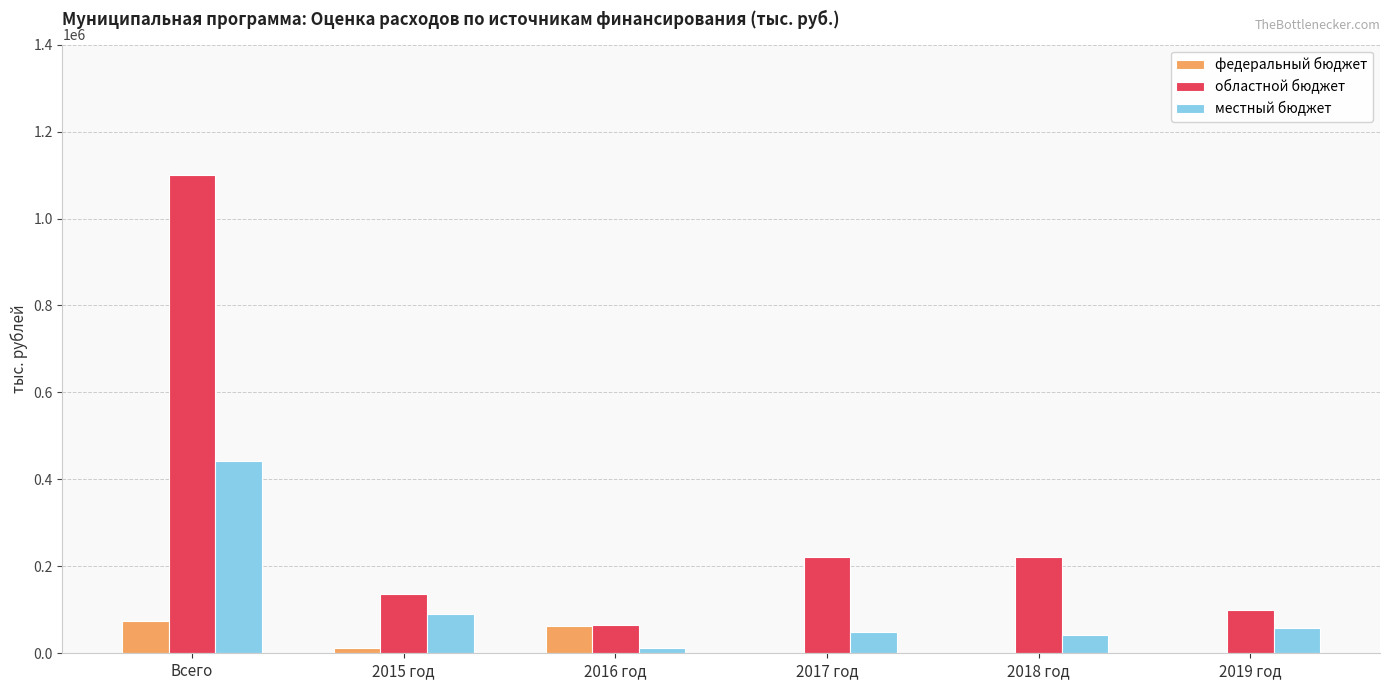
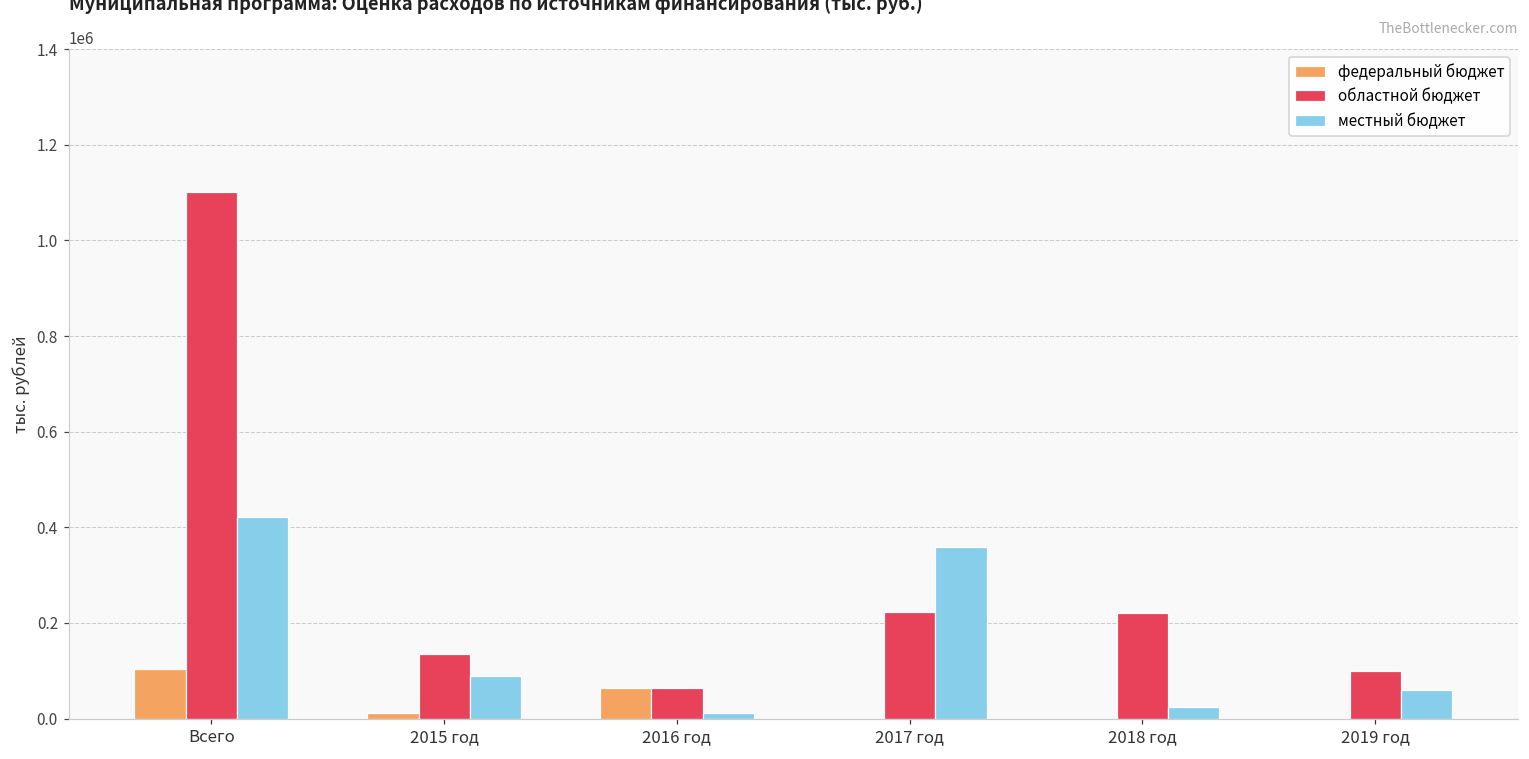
  {
    "федеральный бюджет": {
-     "Всего": 80000,
+     "Всего": 100000,
      "2015 год": 10000,
      "2016 год": 60000,
      "2017 год": 0,
      "2018 год": 0,
      "2019 год": 0
    },
    "областной бюджет": {
      "Всего": 1100000,
      "2015 год": 140000,
      "2016 год": 60000,
      "2017 год": 220000,
      "2018 год": 220000,
      "2019 год": 100000
    },
    "местный бюджет": {
-     "Всего": 440000,
+     "Всего": 420000,
      "2015 год": 90000,
      "2016 год": 10000,
-     "2017 год": 50000,
-     "2018 год": 40000,
+     "2017 год": 360000,
+     "2018 год": 20000,
      "2019 год": 60000
    }
  }
